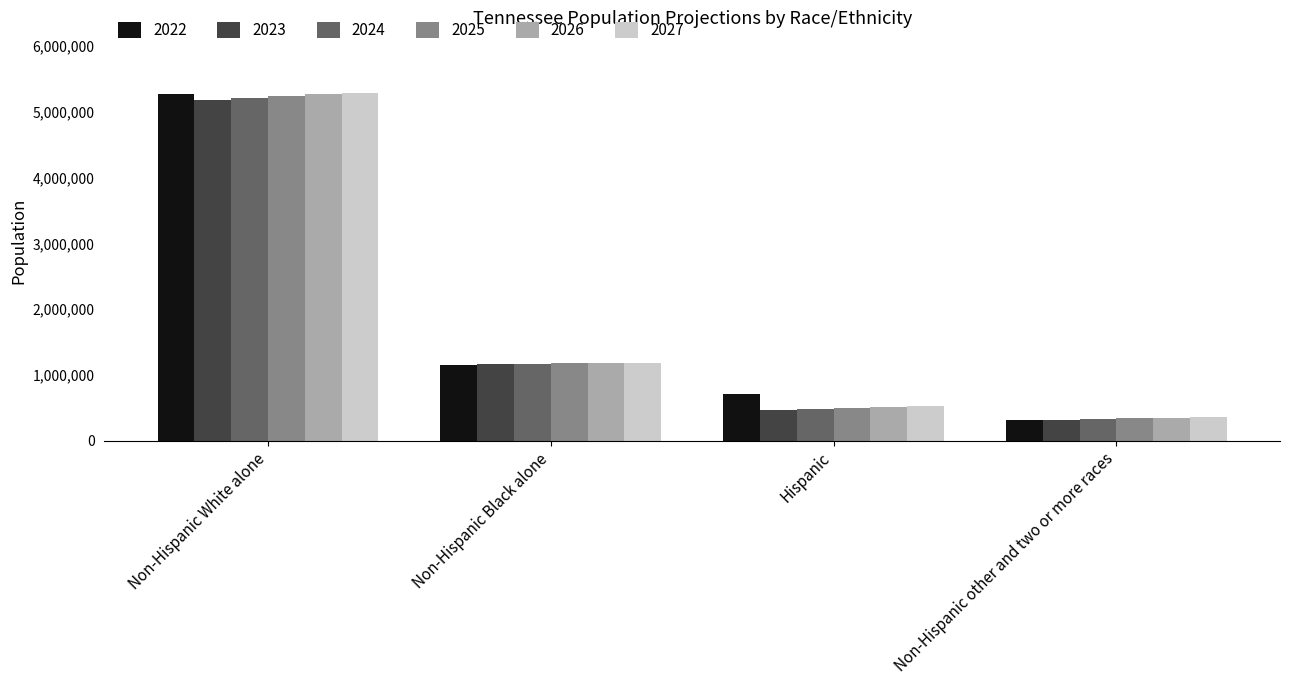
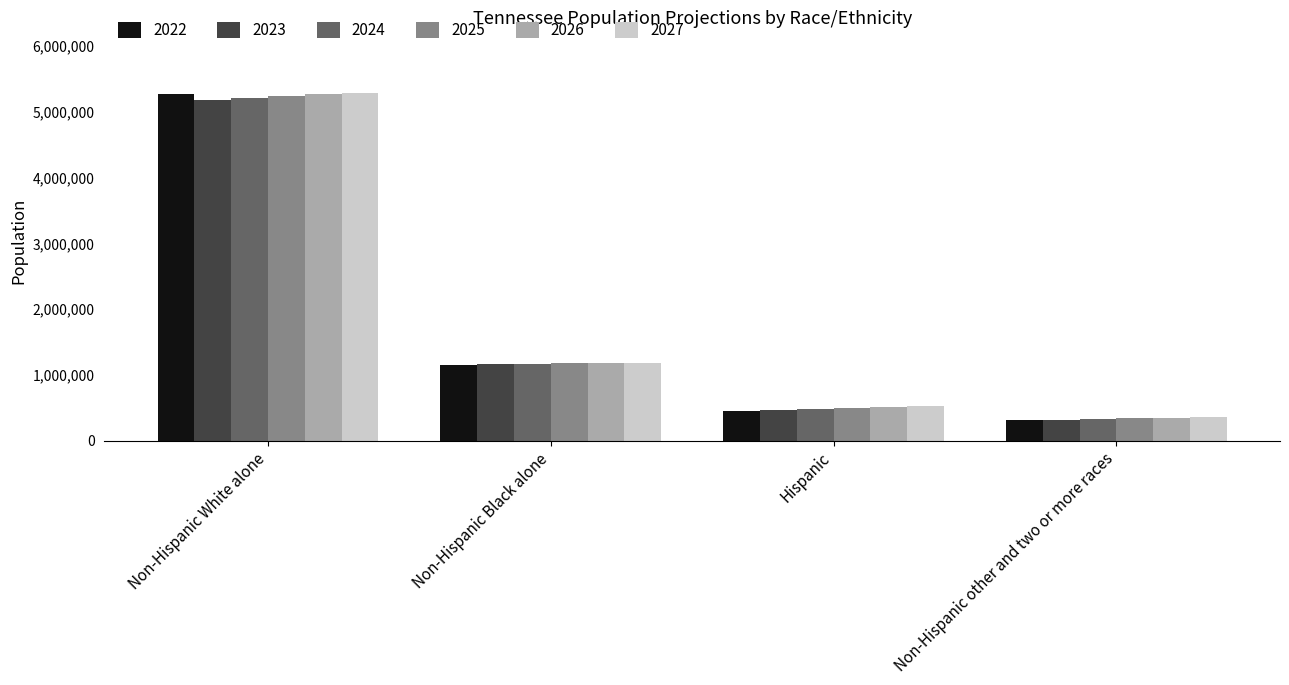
  {
    "2022": {
      "Non-Hispanic White alone": "5,300,000",
      "Non-Hispanic Black alone": "1,200,000",
-     "Hispanic": "700,000",
+     "Hispanic": "400,000",
      "Non-Hispanic other and two or more races": "300,000"
    }
  }
